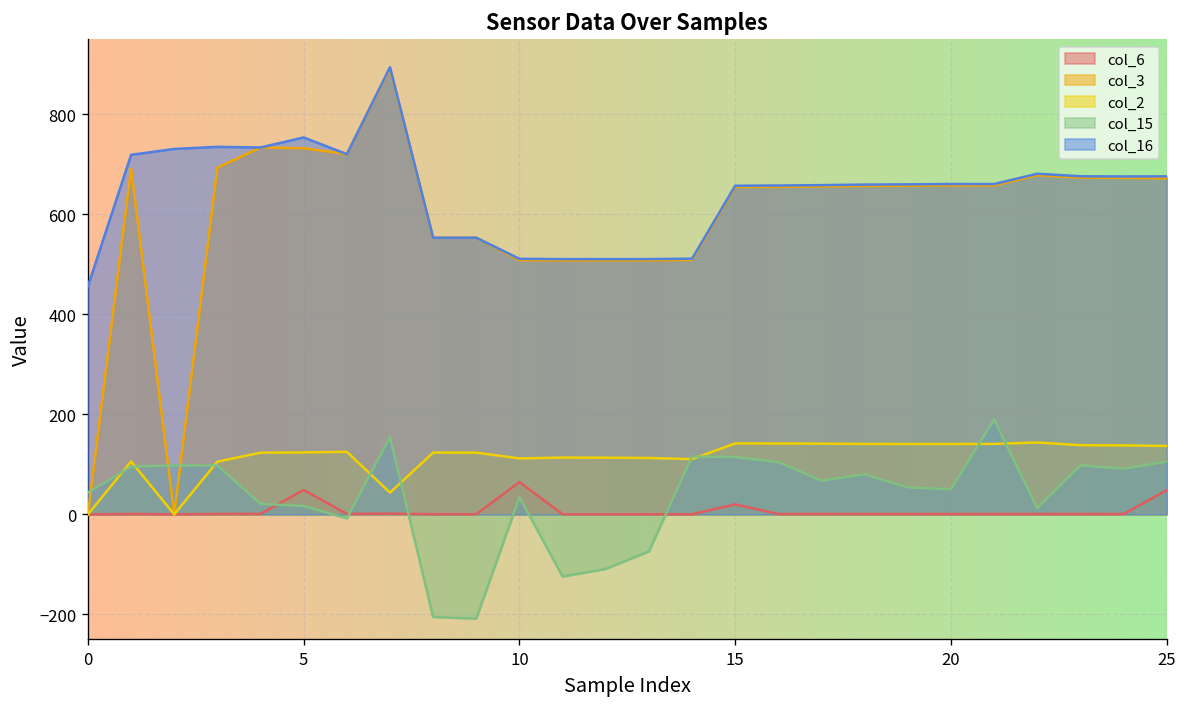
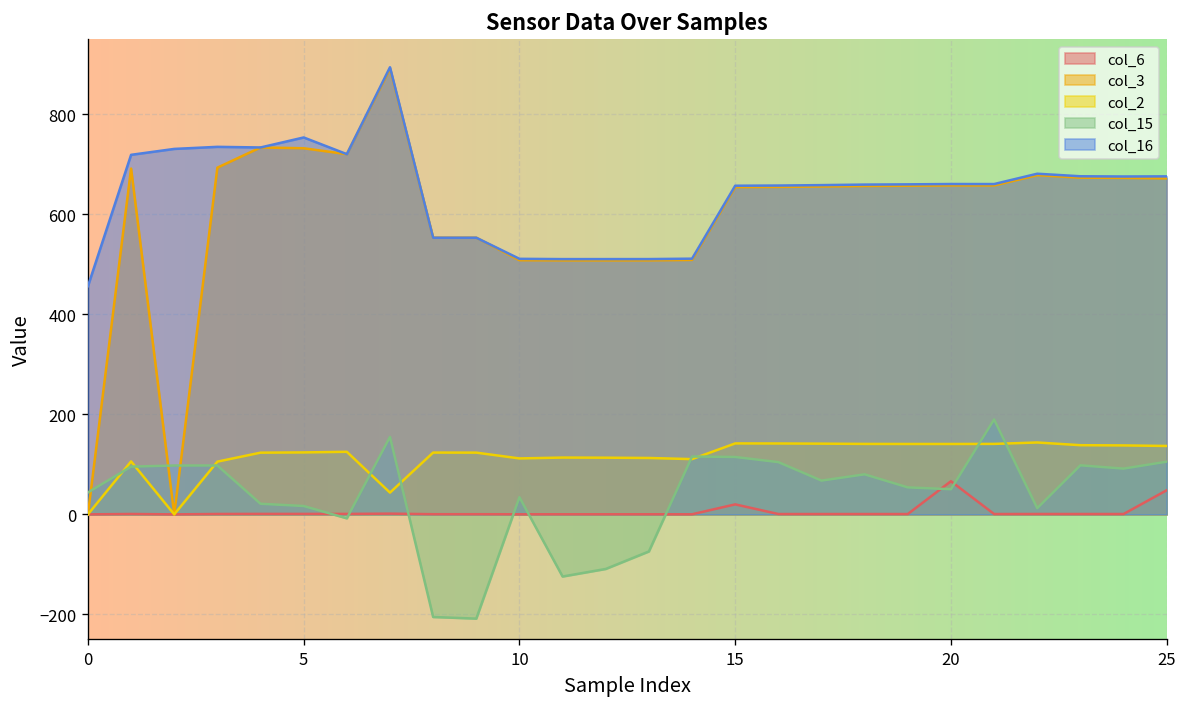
  {
    "col_6": {
-     "5": 50,
-     "10": 60,
+     "5": 0,
+     "10": 0,
      "15": 20,
-     "20": 0,
+     "20": 70,
      "25": 50
    },
    "col_16": {
      "0": 460,
      "5": 750
    }
  }
